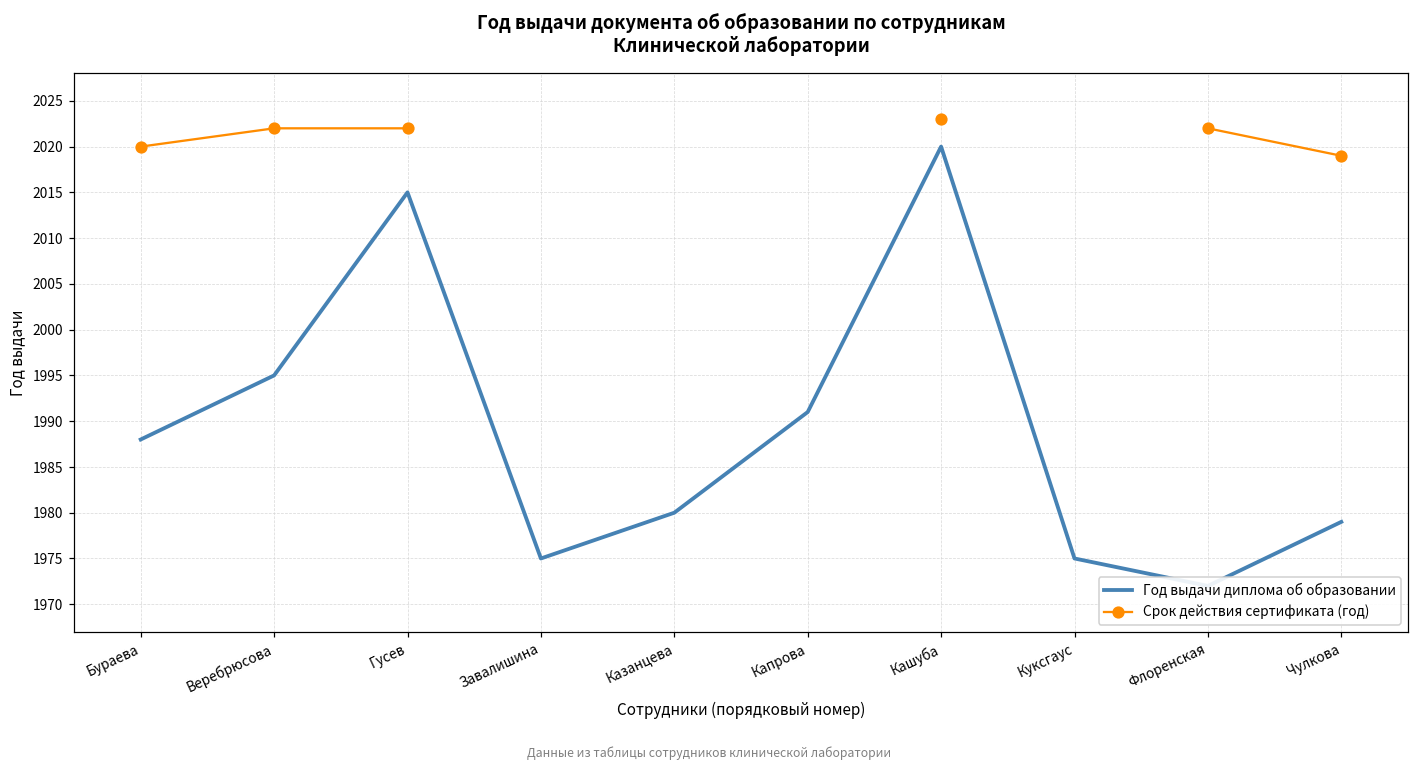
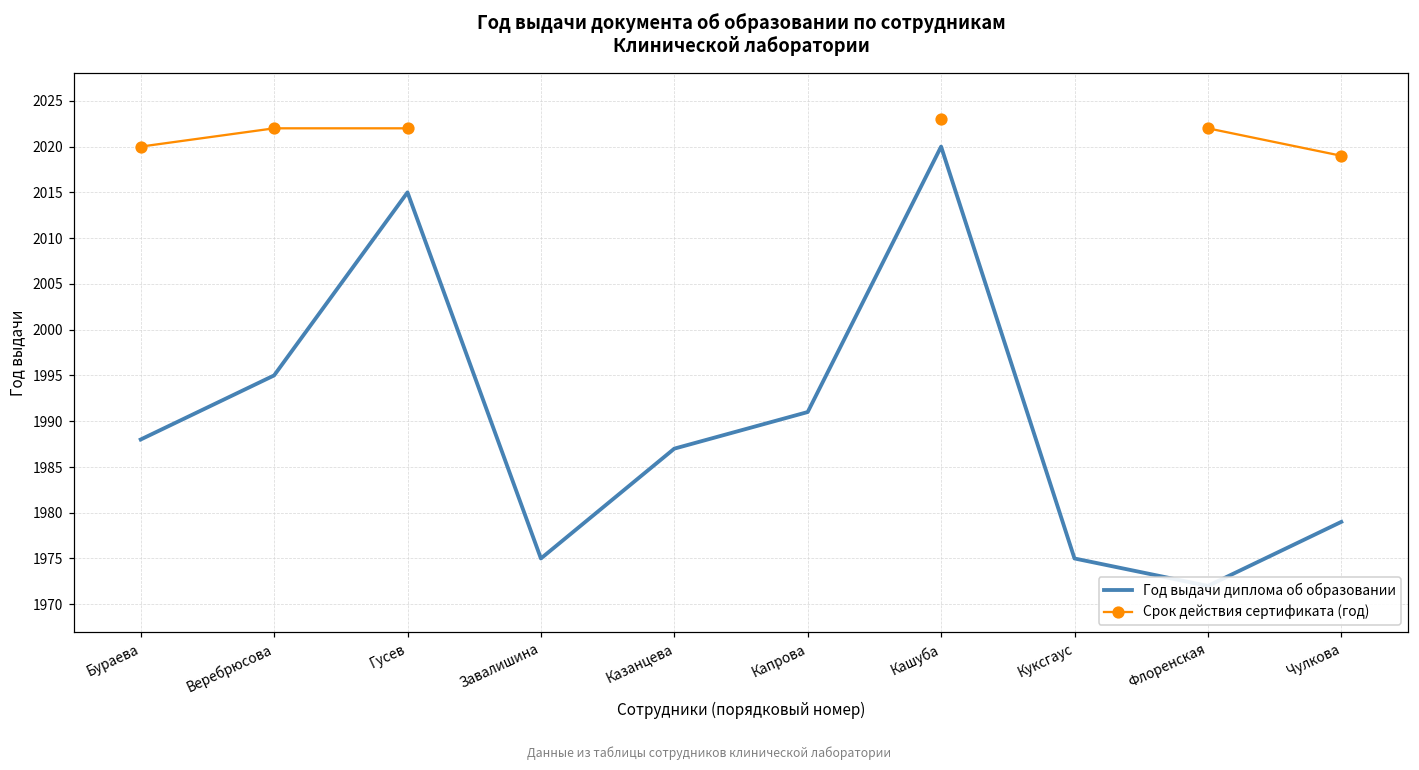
  {
    "Год выдачи диплома об образовании": {
      "Бураева": 1988,
      "Веребрюсова": 1995,
      "Гусев": 2015,
      "Завалишина": 1975,
-     "Казанцева": 1980,
+     "Казанцева": 1987,
      "Капрова": 1991,
      "Кашуба": 2020,
      "Куксгаус": 1975,
      "Чулкова": 1979
    },
    "Срок действия сертификата (год)": {
      "Бураева": 2020,
      "Веребрюсова": 2022,
      "Гусев": 2022,
      "Кашуба": 2023,
      "Флоренская": 2022,
      "Чулкова": 2019
    }
  }
